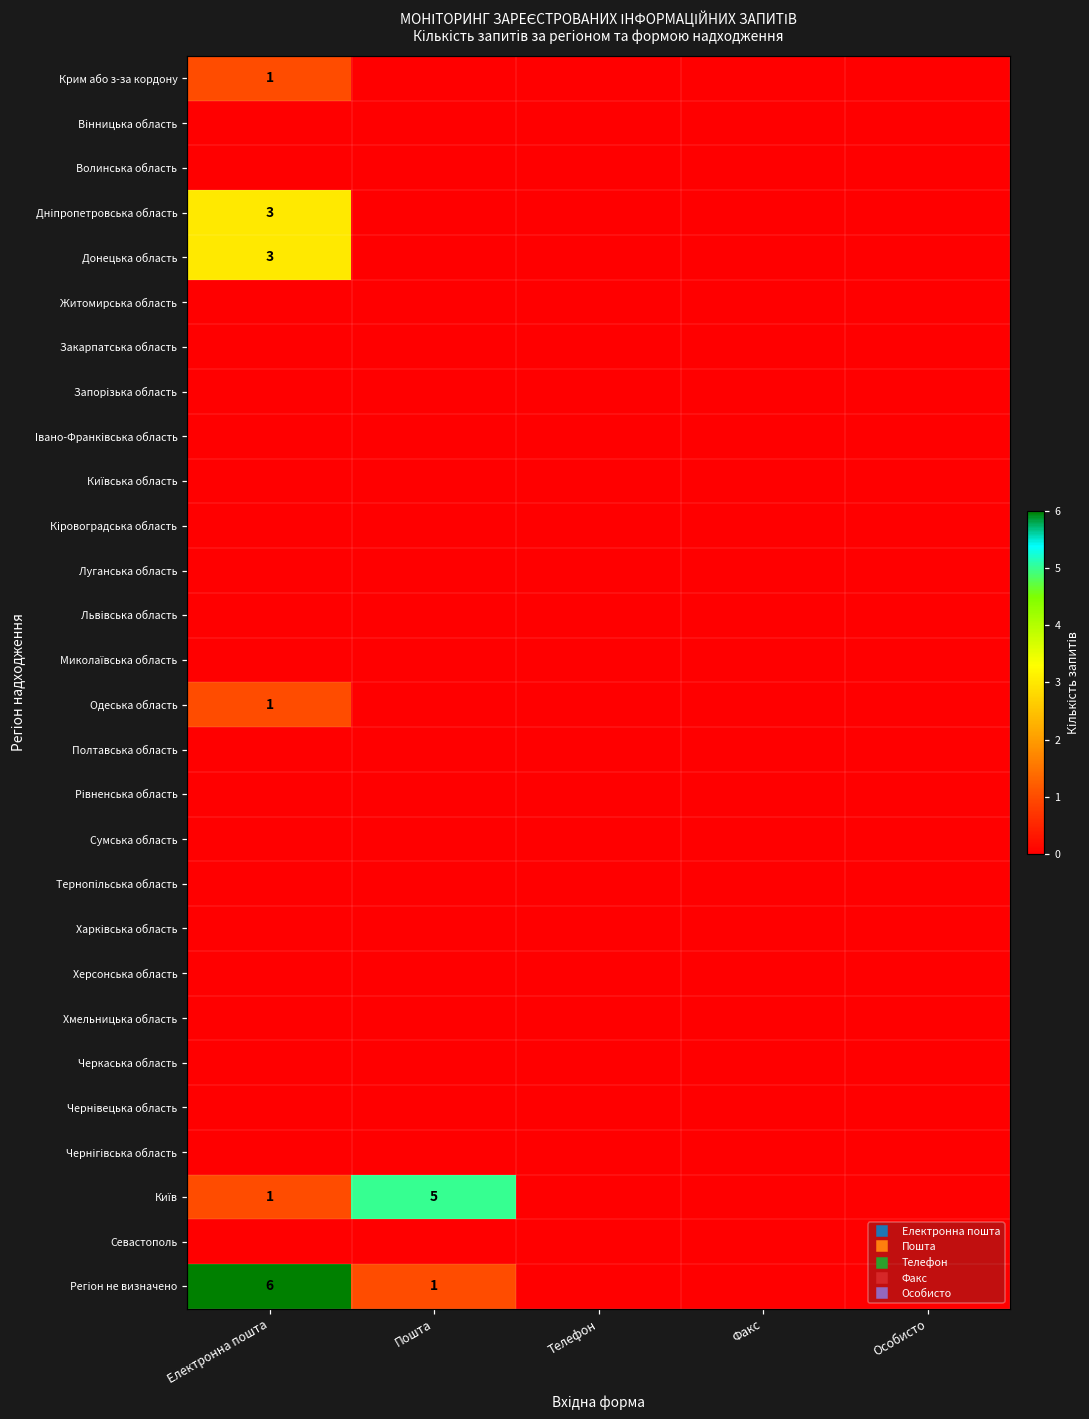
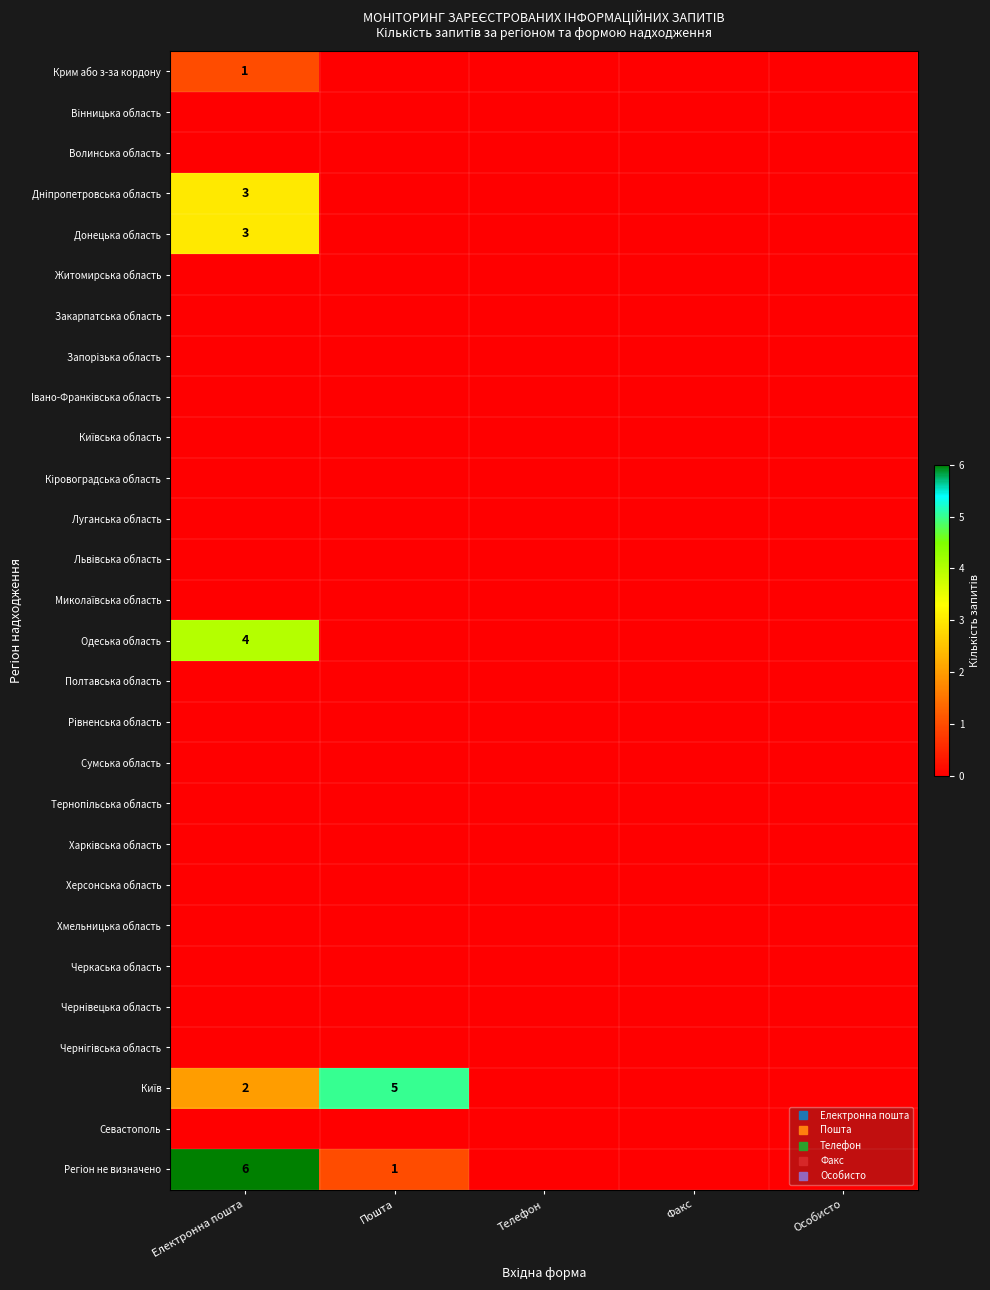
  {
    "Крим або з-за кордону": {
      "Електронна пошта": 1
    },
    "Дніпропетровська область": {
      "Електронна пошта": 3
    },
    "Донецька область": {
      "Електронна пошта": 3
    },
    "Одеська область": {
-     "Електронна пошта": 1
+     "Електронна пошта": 4
    },
    "Київ": {
-     "Електронна пошта": 1,
+     "Електронна пошта": 2,
      "Пошта": 5
    },
    "Регіон не визначено": {
      "Електронна пошта": 6,
      "Пошта": 1
    }
  }
